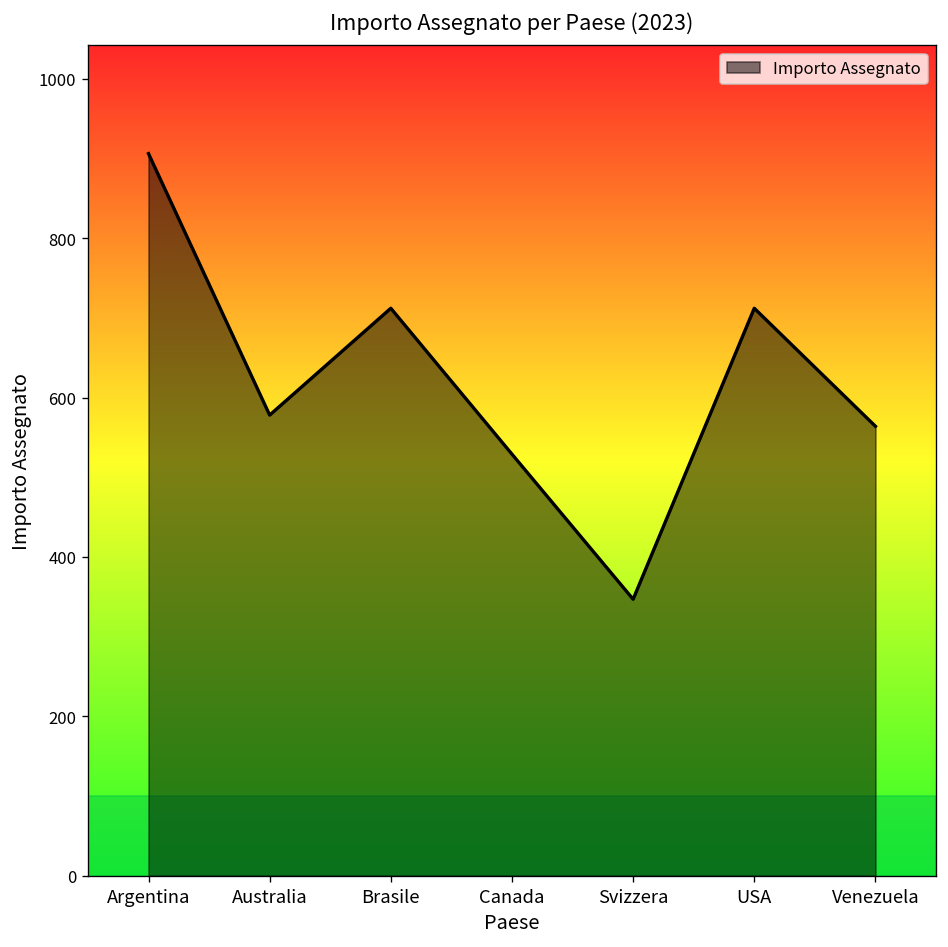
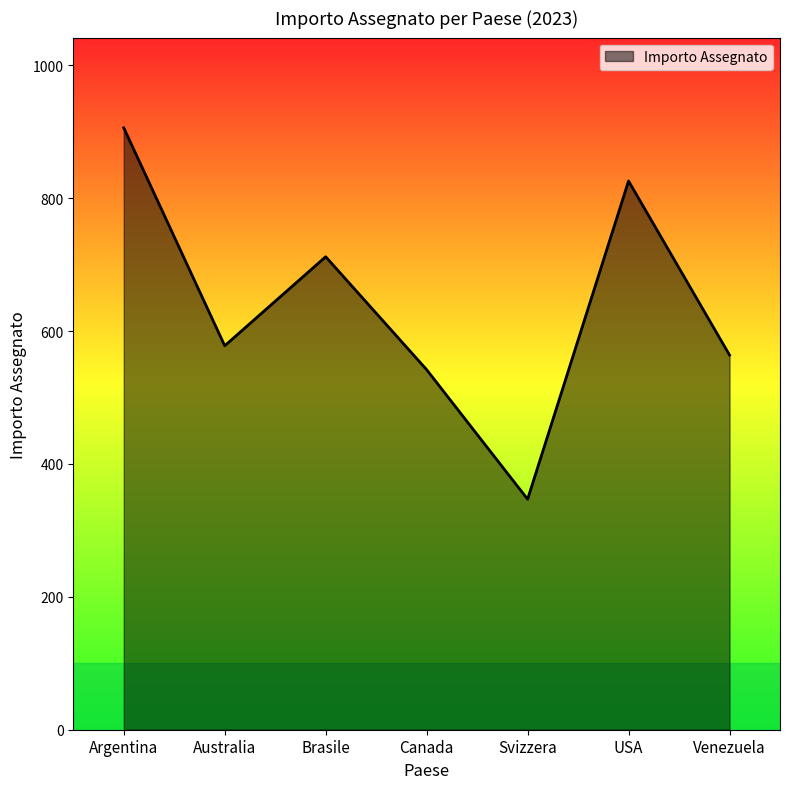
  {
    "Argentina": 910,
    "Australia": 580,
    "Brasile": 710,
-   "Canada": 530,
+   "Canada": 540,
    "Svizzera": 350,
-   "USA": 710,
+   "USA": 830,
    "Venezuela": 560
  }
